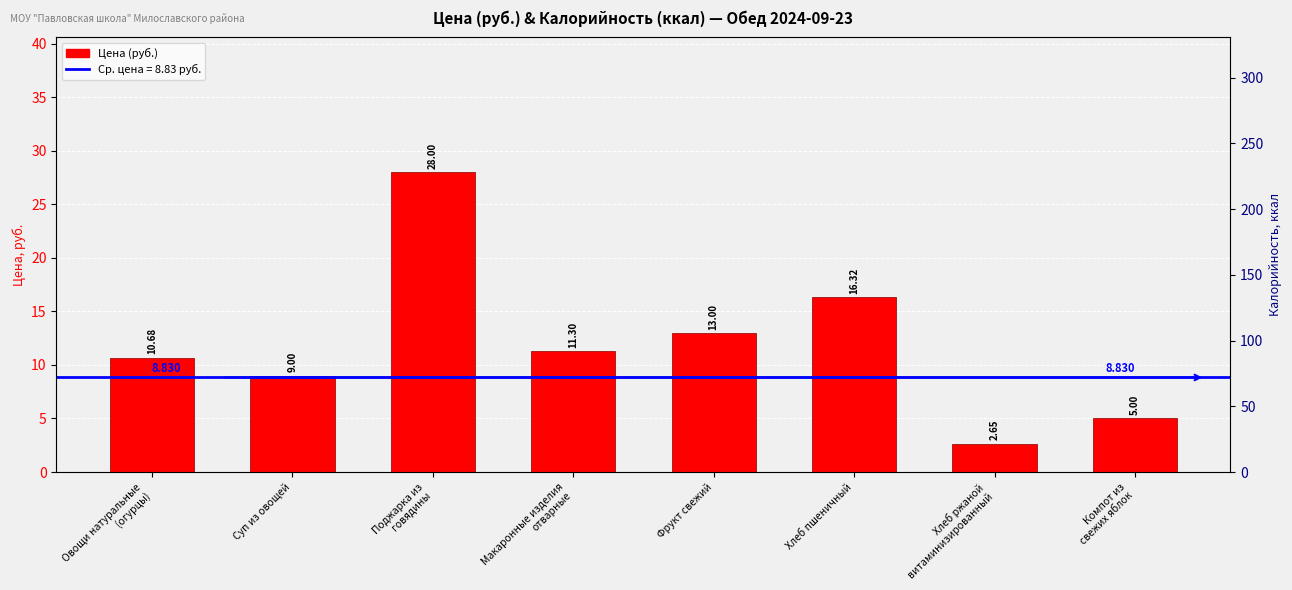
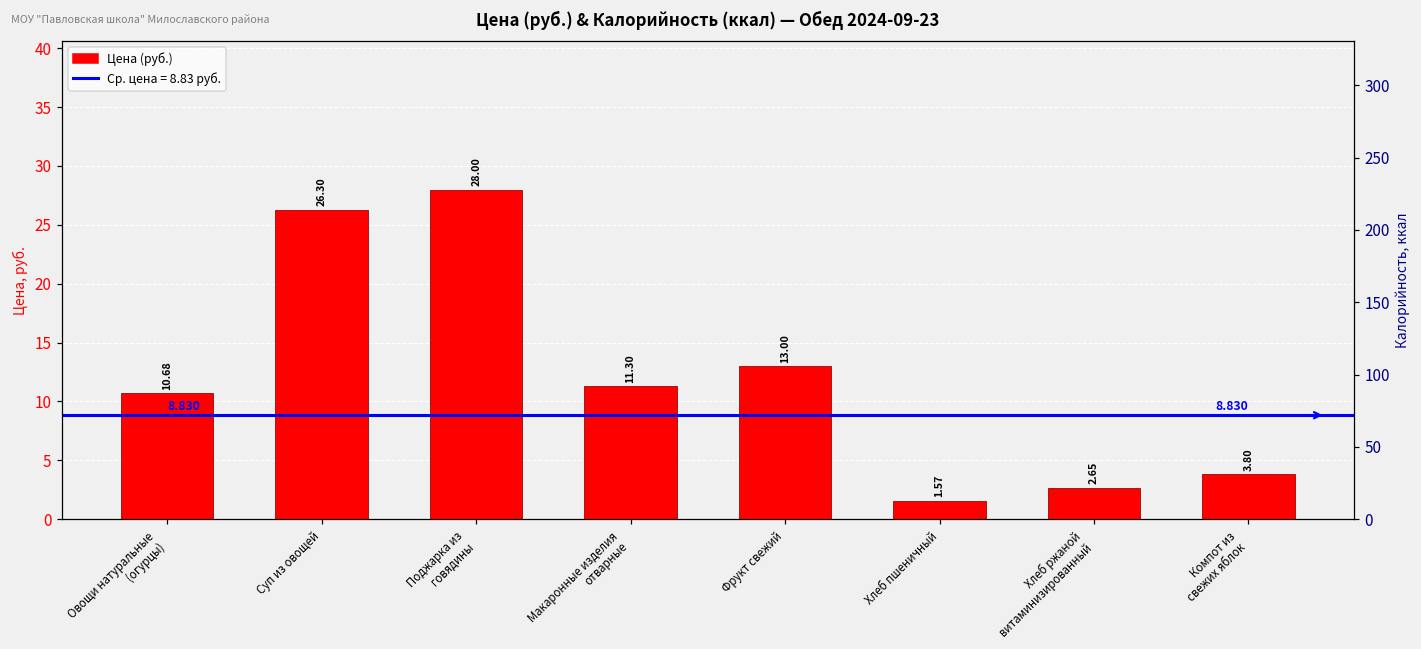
  {
    "Овощи натуральные (огурцы)": 10.68,
-   "Суп из овощей": 9.00,
+   "Суп из овощей": 26.30,
    "Поджарка из говядины": 28.00,
    "Макаронные изделия отварные": 11.30,
    "Фрукт свежий": 13.00,
-   "Хлеб пшеничный": 16.32,
+   "Хлеб пшеничный": 1.57,
    "Хлеб ржаной витаминизированный": 2.65,
-   "Компот из свежих яблок": 5.00
+   "Компот из свежих яблок": 3.80
  }
